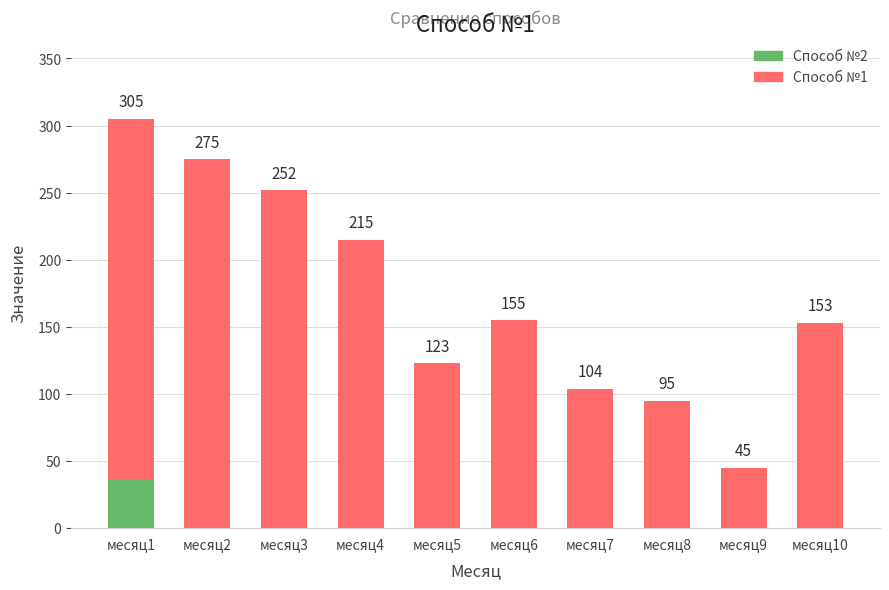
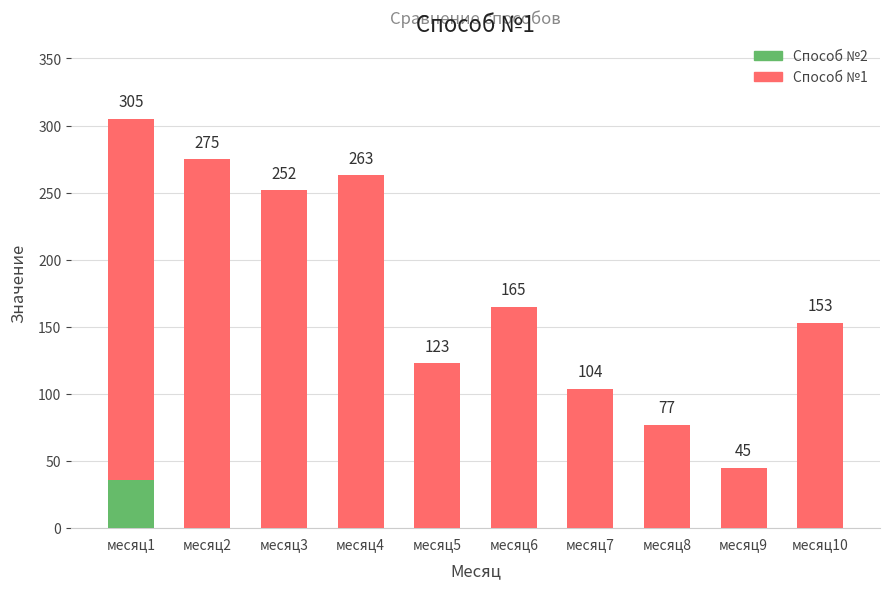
  {
    "Способ №1": {
      "месяц1": 305,
      "месяц2": 275,
      "месяц3": 252,
-     "месяц4": 215,
+     "месяц4": 263,
      "месяц5": 123,
-     "месяц6": 155,
+     "месяц6": 165,
      "месяц7": 104,
-     "месяц8": 95,
+     "месяц8": 77,
      "месяц9": 45,
      "месяц10": 153
    },
    "Способ №2": {
      "месяц2": 0,
      "месяц3": 0,
      "месяц4": 0,
      "месяц5": 0,
      "месяц6": 0,
      "месяц7": 0,
      "месяц8": 0,
      "месяц9": 0,
      "месяц10": 0
    }
  }
